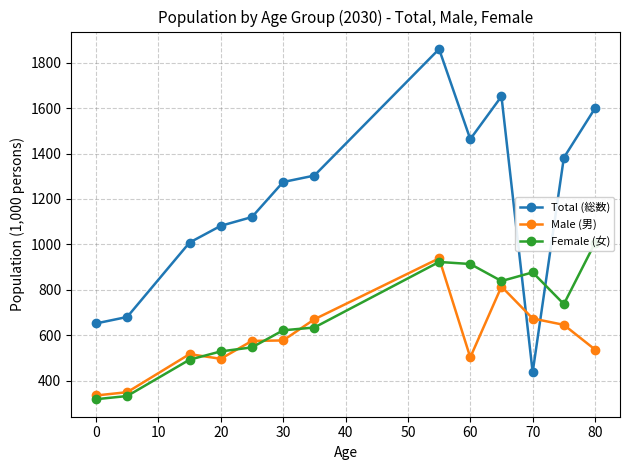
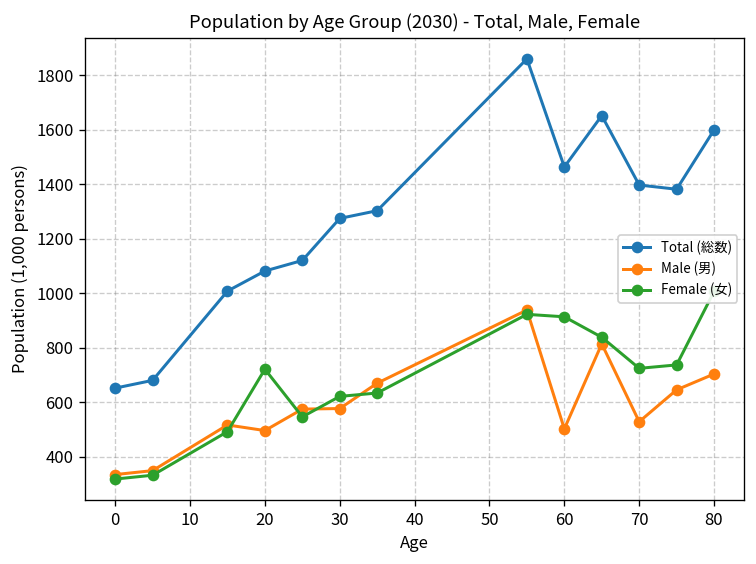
  {
    "Total (総数)": {
      "0": 650,
      "20": 1080,
      "30": 1270,
      "60": 1460,
-     "70": 440,
+     "70": 1400,
      "80": 1600
    },
    "Male (男)": {
      "0": 330,
      "20": 500,
      "30": 580,
      "60": 500,
-     "70": 670,
-     "80": 540
+     "70": 530,
+     "80": 700
    },
    "Female (女)": {
      "0": 320,
-     "20": 530,
+     "20": 720,
      "30": 620,
      "60": 910,
-     "70": 880
+     "70": 720
    }
  }
